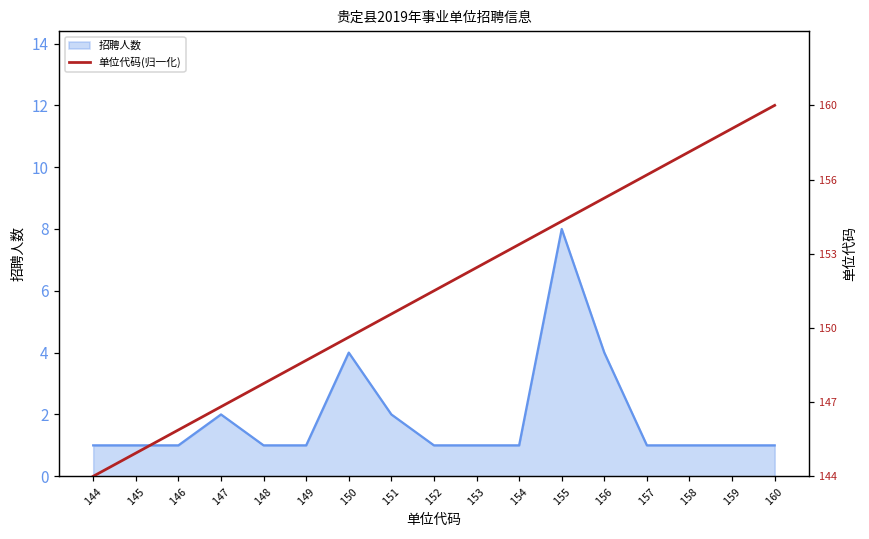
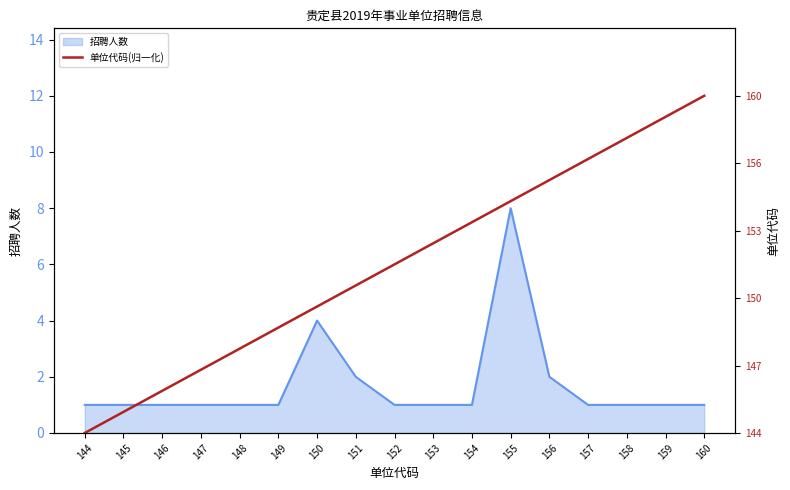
  {
    "招聘人数": {
      "144": 1,
      "145": 1,
      "146": 1,
-     "147": 2,
+     "147": 1,
      "148": 1,
      "149": 1,
      "150": 4,
      "151": 2,
      "152": 1,
      "153": 1,
      "154": 1,
      "155": 8,
-     "156": 4,
+     "156": 2,
      "157": 1,
      "158": 1,
      "159": 1,
      "160": 1
    }
  }
